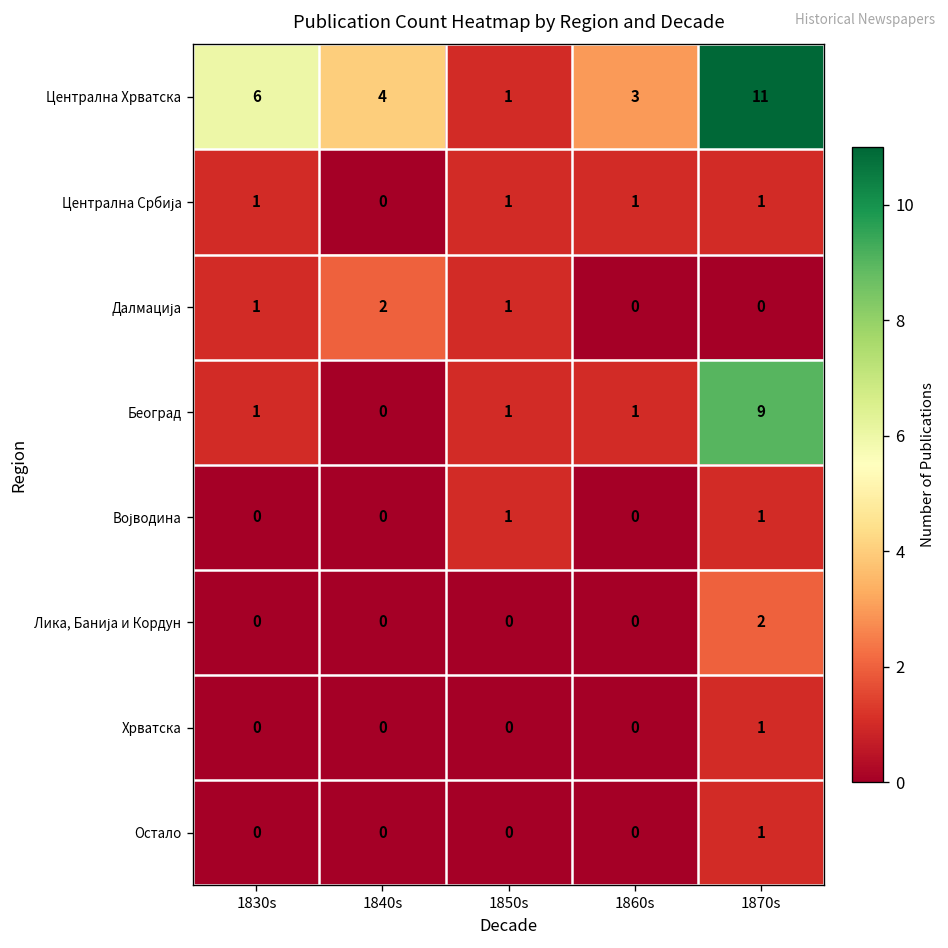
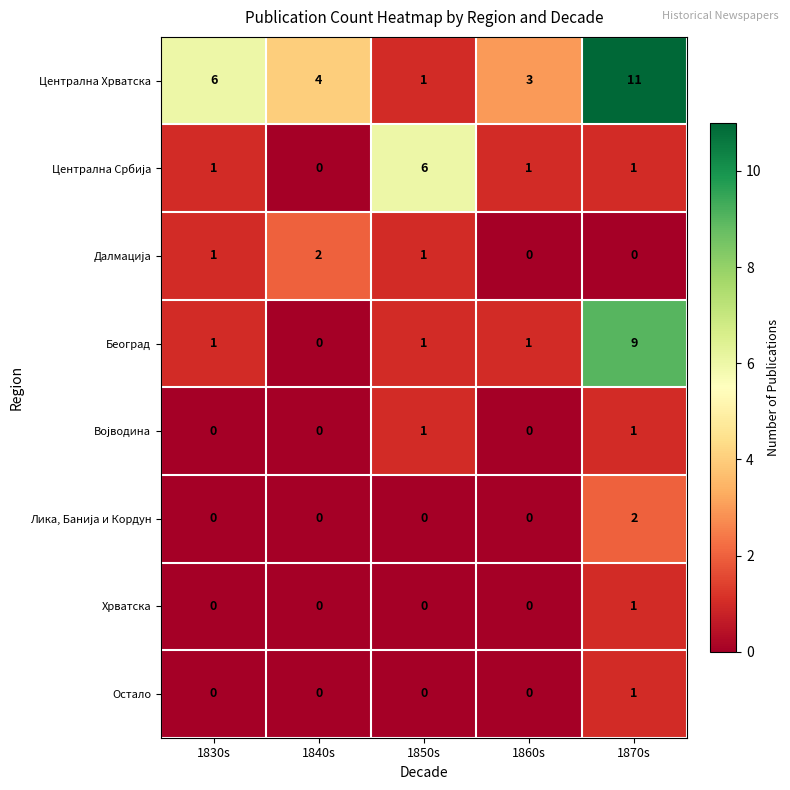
  {
    "Централна Хрватска": {
      "1830s": 6,
      "1840s": 4,
      "1850s": 1,
      "1860s": 3,
      "1870s": 11
    },
    "Централна Србија": {
      "1830s": 1,
      "1840s": 0,
-     "1850s": 1,
+     "1850s": 6,
      "1860s": 1,
      "1870s": 1
    },
    "Далмација": {
      "1830s": 1,
      "1840s": 2,
      "1850s": 1,
      "1860s": 0,
      "1870s": 0
    },
    "Београд": {
      "1830s": 1,
      "1840s": 0,
      "1850s": 1,
      "1860s": 1,
      "1870s": 9
    },
    "Војводина": {
      "1830s": 0,
      "1840s": 0,
      "1850s": 1,
      "1860s": 0,
      "1870s": 1
    },
    "Лика, Банија и Кордун": {
      "1830s": 0,
      "1840s": 0,
      "1850s": 0,
      "1860s": 0,
      "1870s": 2
    },
    "Хрватска": {
      "1830s": 0,
      "1840s": 0,
      "1850s": 0,
      "1860s": 0,
      "1870s": 1
    },
    "Остало": {
      "1830s": 0,
      "1840s": 0,
      "1850s": 0,
      "1860s": 0,
      "1870s": 1
    }
  }
